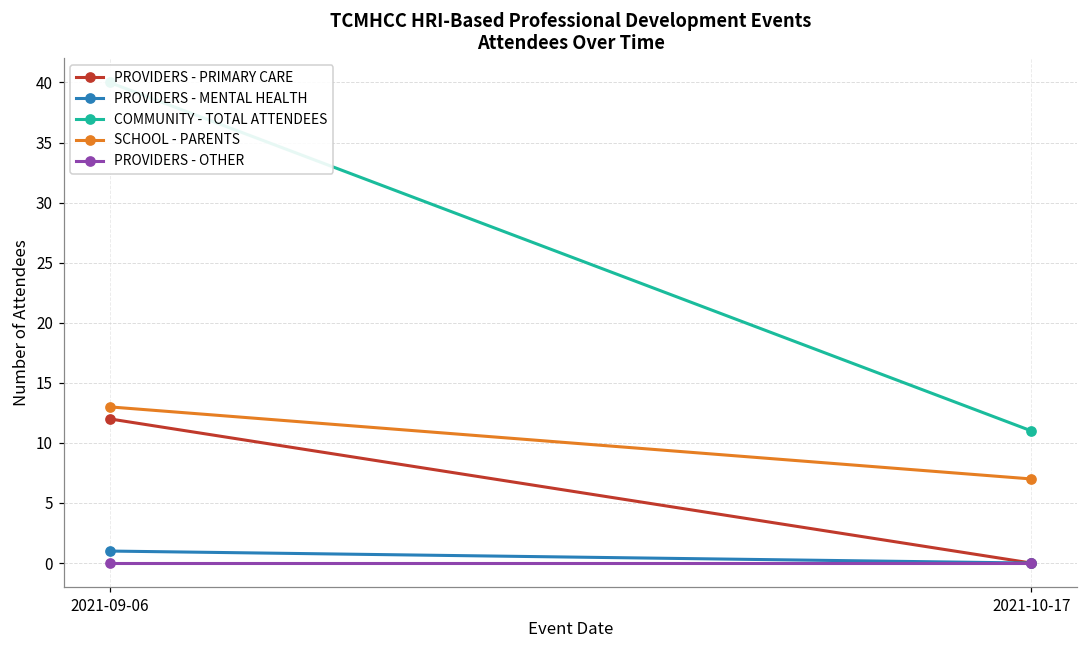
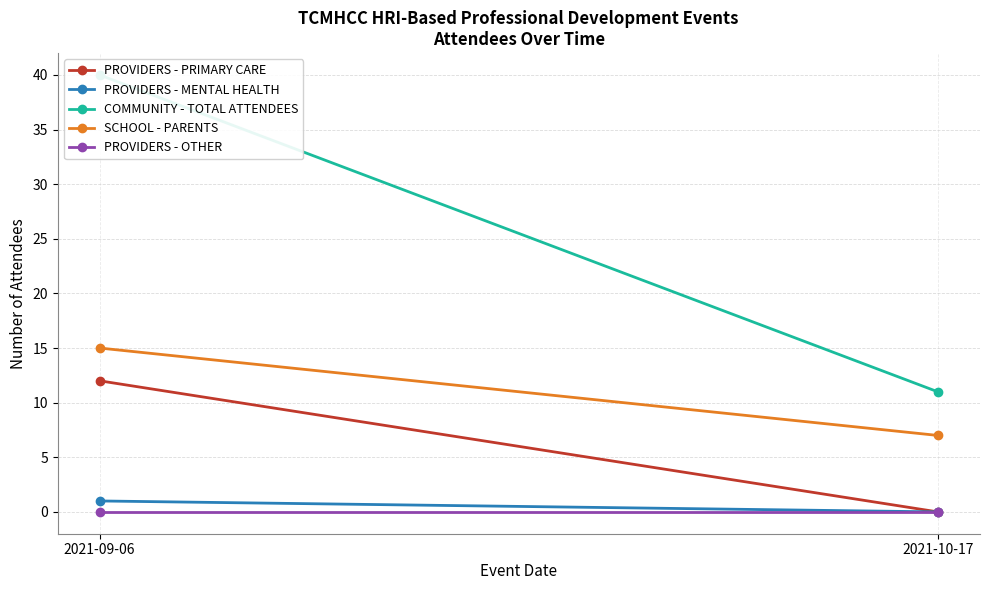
  {
    "PROVIDERS - PRIMARY CARE": {
      "2021-09-06": 12
    },
    "PROVIDERS - MENTAL HEALTH": {
      "2021-09-06": 1
    },
    "COMMUNITY - TOTAL ATTENDEES": {
      "2021-10-17": 11
    },
    "SCHOOL - PARENTS": {
-     "2021-09-06": 13,
+     "2021-09-06": 15,
      "2021-10-17": 7
    },
    "PROVIDERS - OTHER": {
      "2021-09-06": 0
    }
  }
